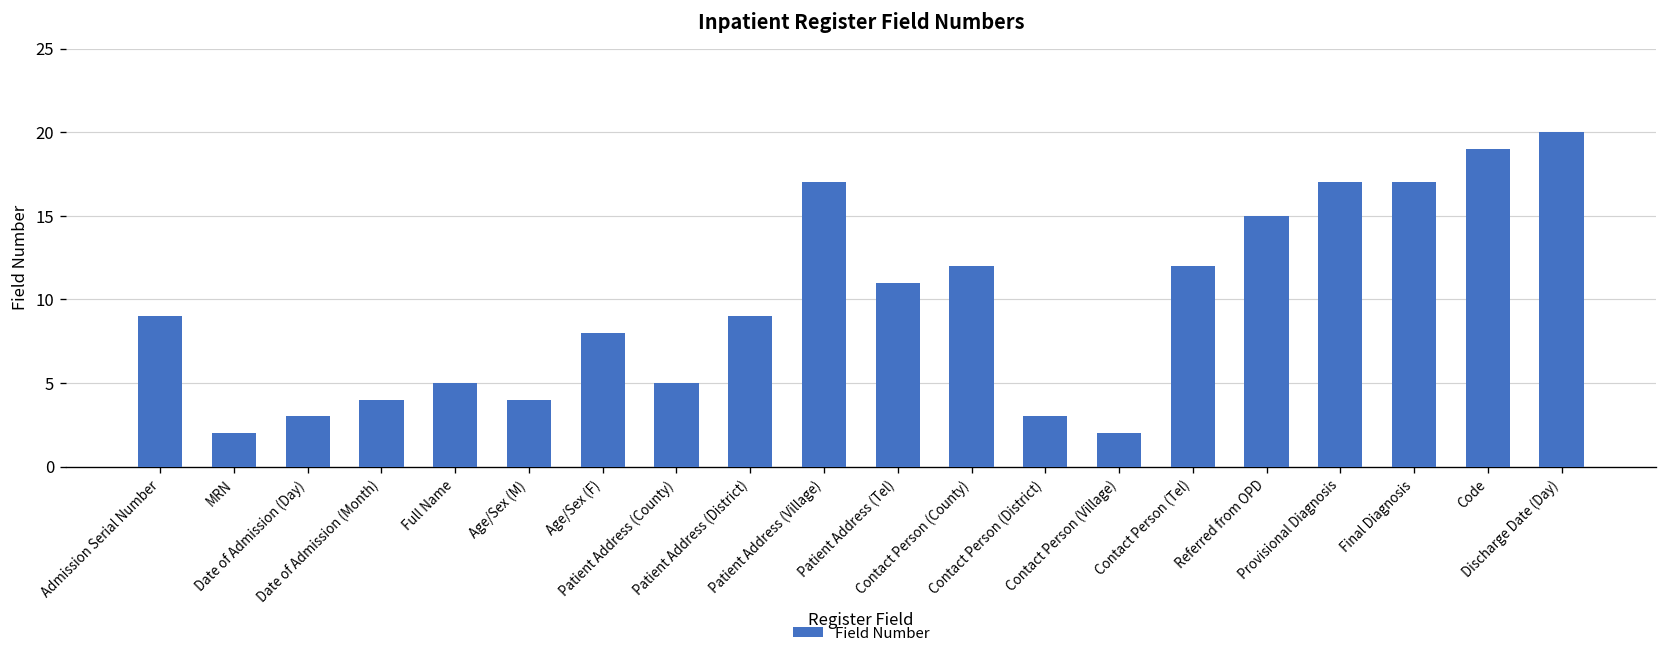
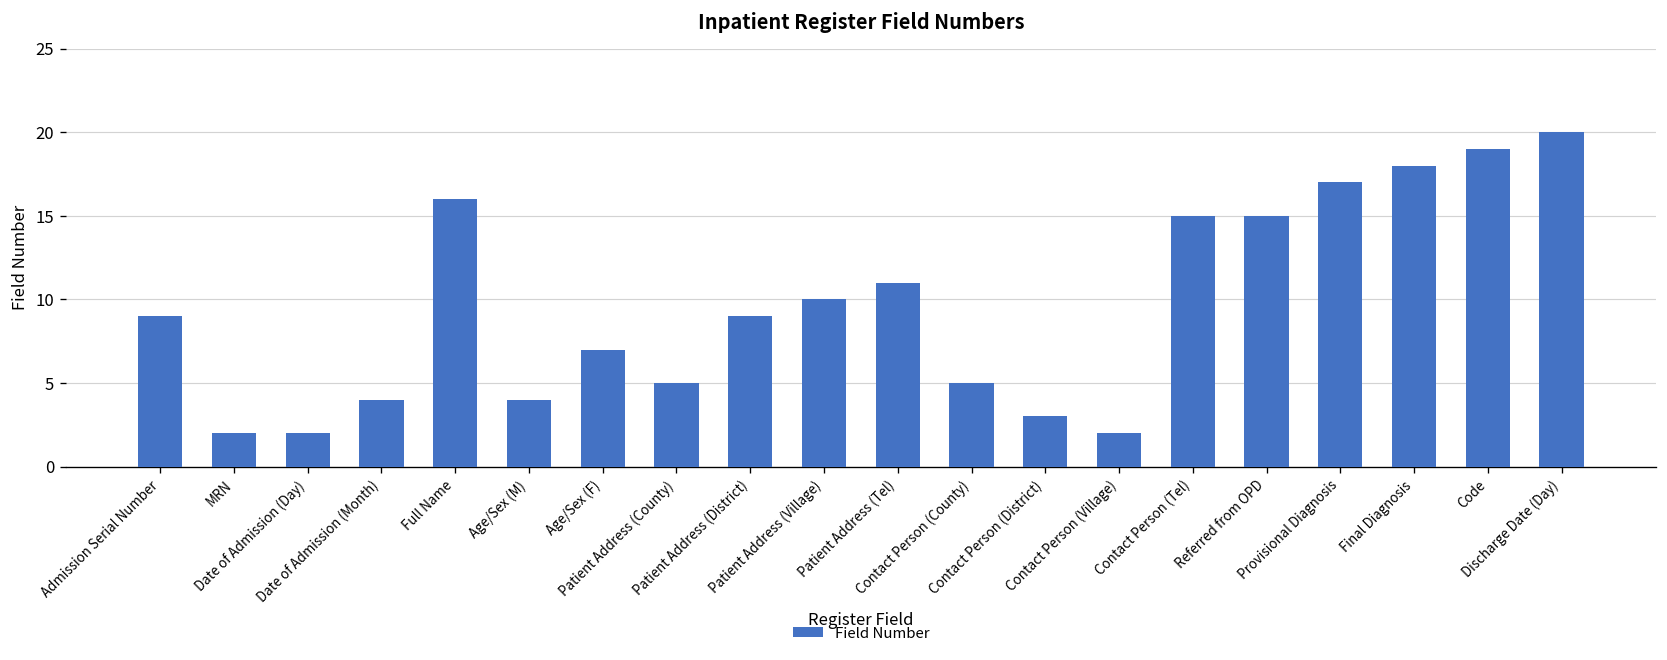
  {
    "Admission Serial Number": 9,
    "MRN": 2,
-   "Date of Admission (Day)": 3,
+   "Date of Admission (Day)": 2,
    "Date of Admission (Month)": 4,
-   "Full Name": 5,
+   "Full Name": 16,
    "Age/Sex (M)": 4,
-   "Age/Sex (F)": 8,
+   "Age/Sex (F)": 7,
    "Patient Address (County)": 5,
    "Patient Address (District)": 9,
-   "Patient Address (Village)": 17,
+   "Patient Address (Village)": 10,
    "Patient Address (Tel)": 11,
-   "Contact Person (County)": 12,
+   "Contact Person (County)": 5,
    "Contact Person (District)": 3,
    "Contact Person (Village)": 2,
-   "Contact Person (Tel)": 12,
+   "Contact Person (Tel)": 15,
    "Referred from OPD": 15,
    "Provisional Diagnosis": 17,
-   "Final Diagnosis": 17,
+   "Final Diagnosis": 18,
    "Code": 19,
    "Discharge Date (Day)": 20
  }
